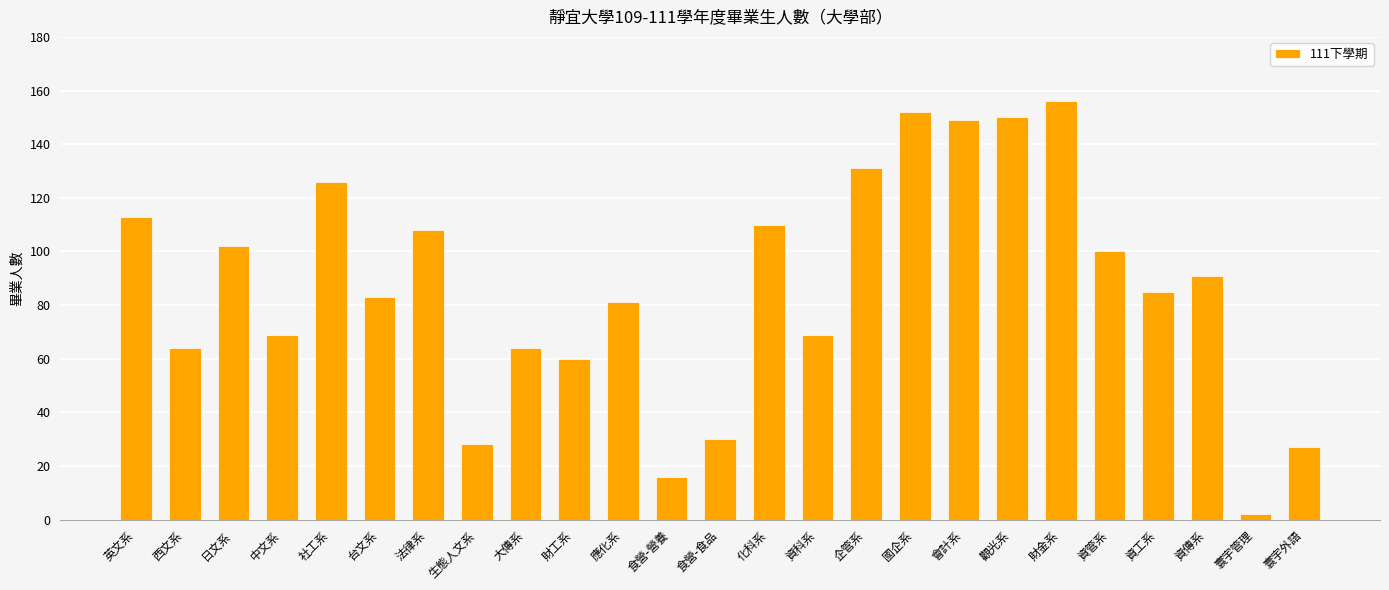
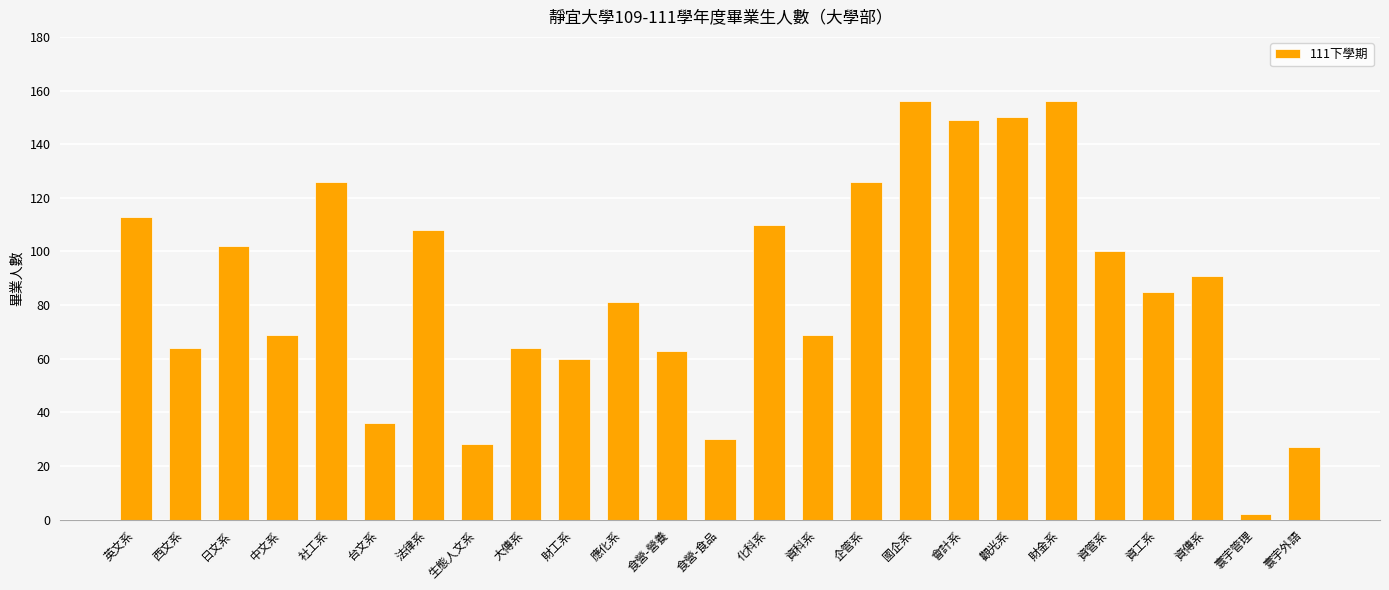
  {
    "英文系": 113,
    "西文系": 64,
    "日文系": 102,
    "中文系": 69,
    "社工系": 126,
-   "台文系": 83,
+   "台文系": 36,
    "法律系": 108,
    "生態人文系": 28,
    "大傳系": 64,
    "財工系": 60,
    "應化系": 81,
-   "食營-營養": 16,
+   "食營-營養": 63,
    "食營-食品": 30,
    "化科系": 110,
    "資科系": 69,
-   "企管系": 131,
-   "國企系": 152,
+   "企管系": 126,
+   "國企系": 156,
    "會計系": 149,
    "觀光系": 150,
    "財金系": 156,
    "資管系": 100,
    "資工系": 85,
    "資傳系": 91,
    "寰宇管理": 2,
    "寰宇外語": 27
  }
